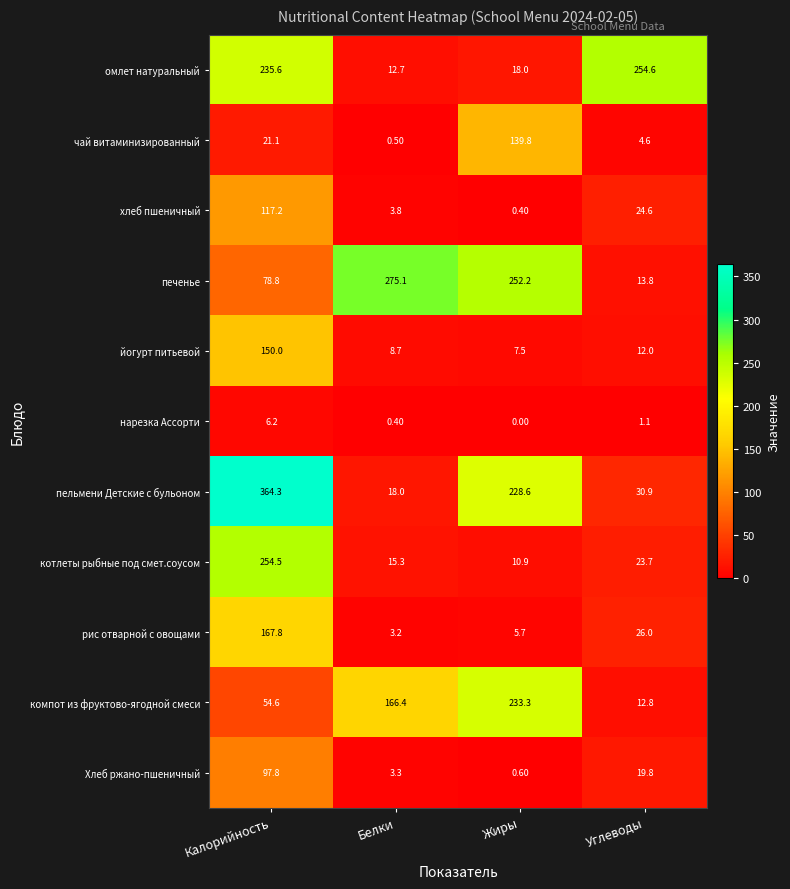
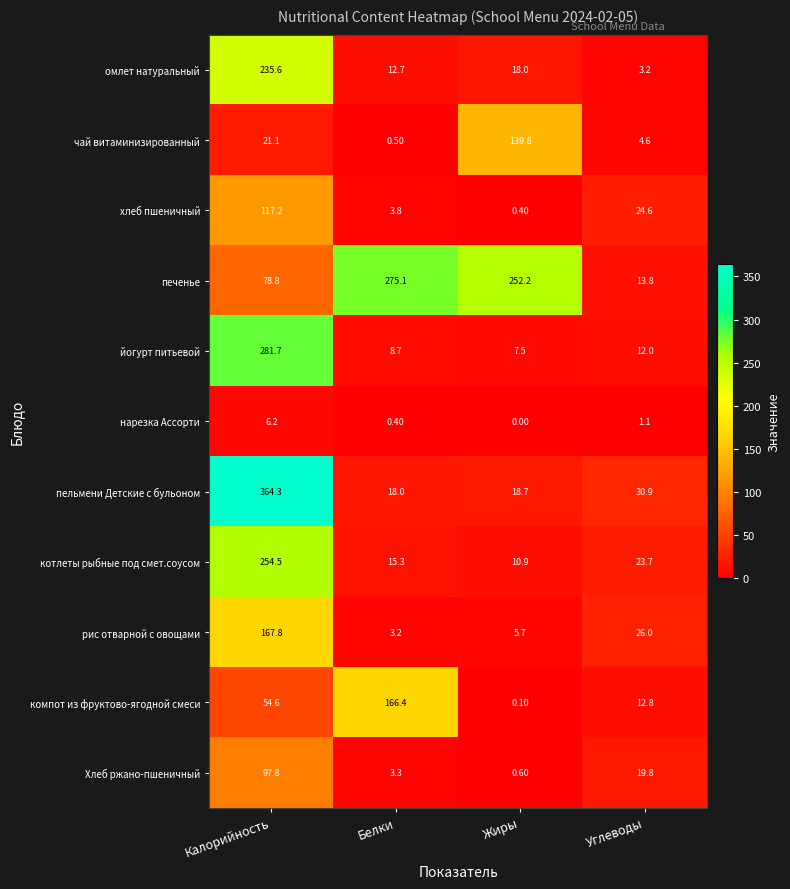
  {
    "омлет натуральный": {
      "Калорийность": 235.6,
      "Белки": 12.7,
      "Жиры": 18.0,
-     "Углеводы": 254.6
+     "Углеводы": 3.2
    },
    "чай витаминизированный": {
      "Калорийность": 21.1,
      "Белки": 0.50,
      "Жиры": 139.8,
      "Углеводы": 4.6
    },
    "хлеб пшеничный": {
      "Калорийность": 117.2,
      "Белки": 3.8,
      "Жиры": 0.40,
      "Углеводы": 24.6
    },
    "печенье": {
      "Калорийность": 78.8,
      "Белки": 275.1,
      "Жиры": 252.2,
      "Углеводы": 13.8
    },
    "йогурт питьевой": {
-     "Калорийность": 150.0,
+     "Калорийность": 281.7,
      "Белки": 8.7,
      "Жиры": 7.5,
      "Углеводы": 12.0
    },
    "нарезка Ассорти": {
      "Калорийность": 6.2,
      "Белки": 0.40,
      "Жиры": 0.00,
      "Углеводы": 1.1
    },
    "пельмени Детские с бульоном": {
      "Калорийность": 364.3,
      "Белки": 18.0,
-     "Жиры": 228.6,
+     "Жиры": 18.7,
      "Углеводы": 30.9
    },
    "котлеты рыбные под смет.соусом": {
      "Калорийность": 254.5,
      "Белки": 15.3,
      "Жиры": 10.9,
      "Углеводы": 23.7
    },
    "рис отварной с овощами": {
      "Калорийность": 167.8,
      "Белки": 3.2,
      "Жиры": 5.7,
      "Углеводы": 26.0
    },
    "компот из фруктово-ягодной смеси": {
      "Калорийность": 54.6,
      "Белки": 166.4,
-     "Жиры": 233.3,
+     "Жиры": 0.10,
      "Углеводы": 12.8
    },
    "Хлеб ржано-пшеничный": {
      "Калорийность": 97.8,
      "Белки": 3.3,
      "Жиры": 0.60,
      "Углеводы": 19.8
    }
  }
